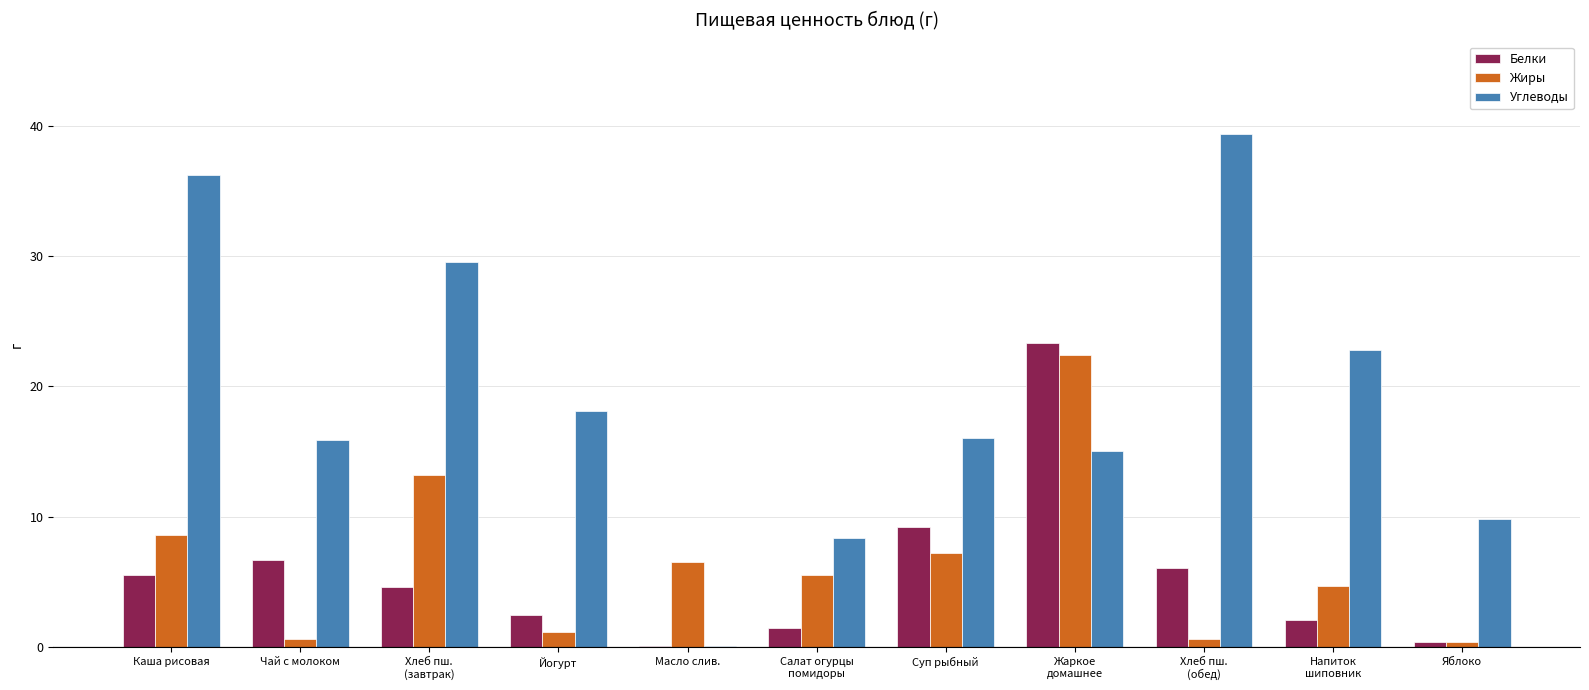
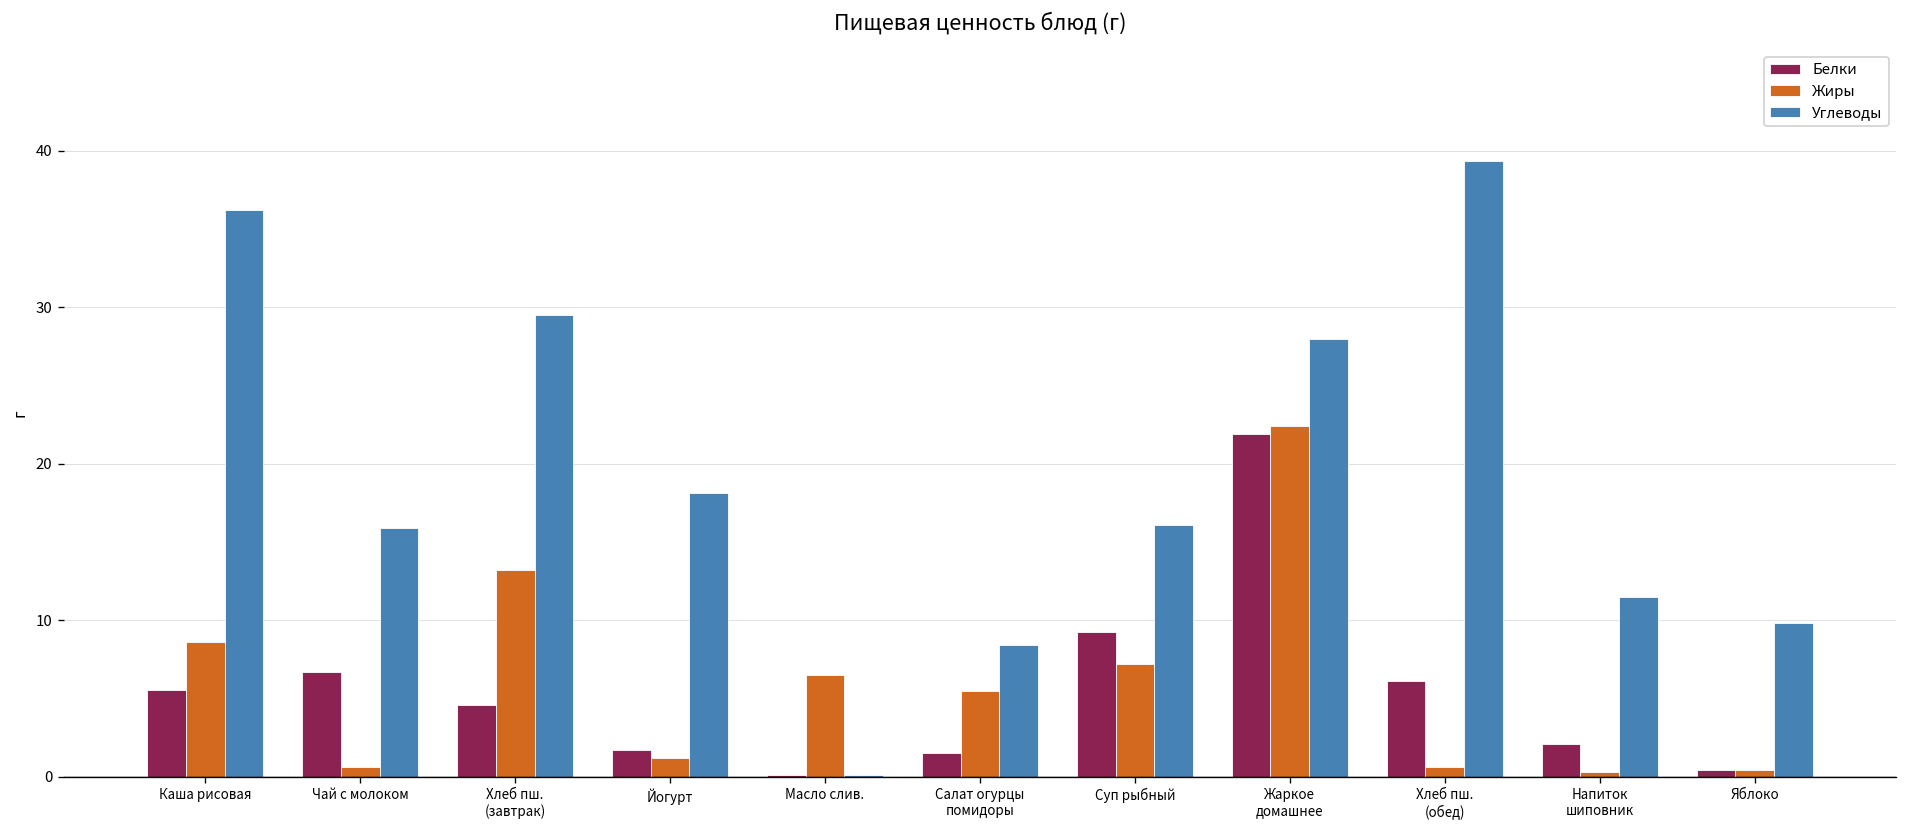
  {
    "Белки": {
      "Каша рисовая": 5.5,
      "Чай с молоком": 6.7,
      "Хлеб пш. (завтрак)": 4.6,
-     "Йогурт": 2.5,
+     "Йогурт": 1.7,
      "Салат огурцы помидоры": 1.5,
      "Суп рыбный": 9.2,
-     "Жаркое домашнее": 23.3,
+     "Жаркое домашнее": 21.9,
      "Хлеб пш. (обед)": 6.1,
      "Напиток шиповник": 2.1,
      "Яблоко": 0.4
    },
    "Жиры": {
      "Каша рисовая": 8.6,
      "Чай с молоком": 0.6,
      "Хлеб пш. (завтрак)": 13.2,
      "Йогурт": 1.2,
      "Масло слив.": 6.5,
      "Салат огурцы помидоры": 5.5,
      "Суп рыбный": 7.2,
      "Жаркое домашнее": 22.4,
      "Хлеб пш. (обед)": 0.6,
-     "Напиток шиповник": 4.7,
+     "Напиток шиповник": 0.3,
      "Яблоко": 0.4
    },
    "Углеводы": {
      "Каша рисовая": 36.2,
      "Чай с молоком": 15.9,
      "Хлеб пш. (завтрак)": 29.5,
      "Йогурт": 18.1,
      "Салат огурцы помидоры": 8.4,
      "Суп рыбный": 16.1,
-     "Жаркое домашнее": 15.1,
+     "Жаркое домашнее": 28.0,
      "Хлеб пш. (обед)": 39.4,
-     "Напиток шиповник": 22.8,
+     "Напиток шиповник": 11.5,
      "Яблоко": 9.8
    }
  }
